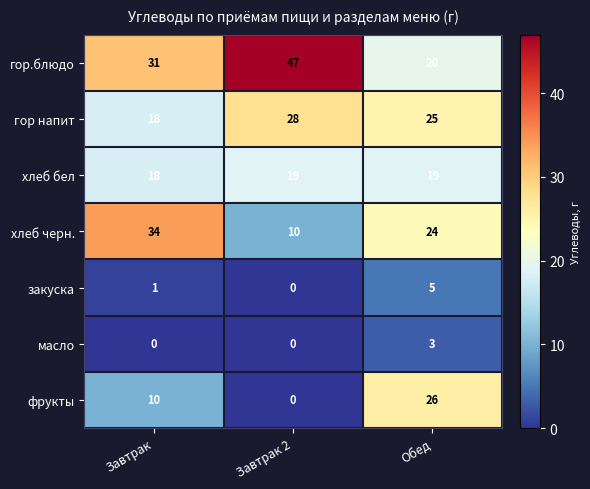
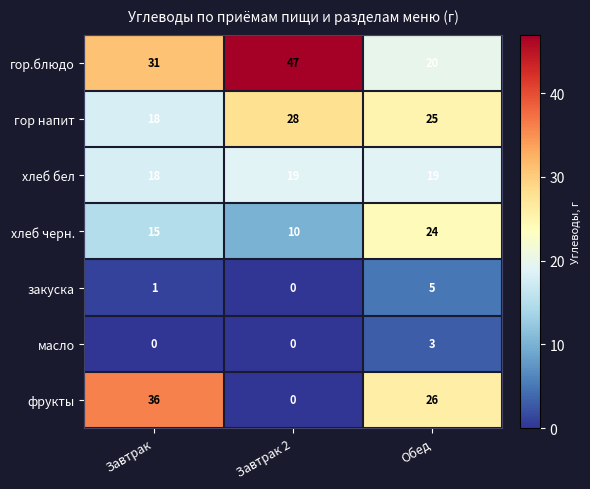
  {
    "гор.блюдо": {
      "Завтрак": 31,
      "Завтрак 2": 47
    },
    "гор напит": {
      "Завтрак 2": 28,
      "Обед": 25
    },
    "хлеб черн.": {
-     "Завтрак": 34,
+     "Завтрак": 15,
      "Завтрак 2": 10,
      "Обед": 24
    },
    "закуска": {
      "Завтрак": 1,
      "Завтрак 2": 0,
      "Обед": 5
    },
    "масло": {
      "Завтрак": 0,
      "Завтрак 2": 0,
      "Обед": 3
    },
    "фрукты": {
-     "Завтрак": 10,
+     "Завтрак": 36,
      "Завтрак 2": 0,
      "Обед": 26
    }
  }
